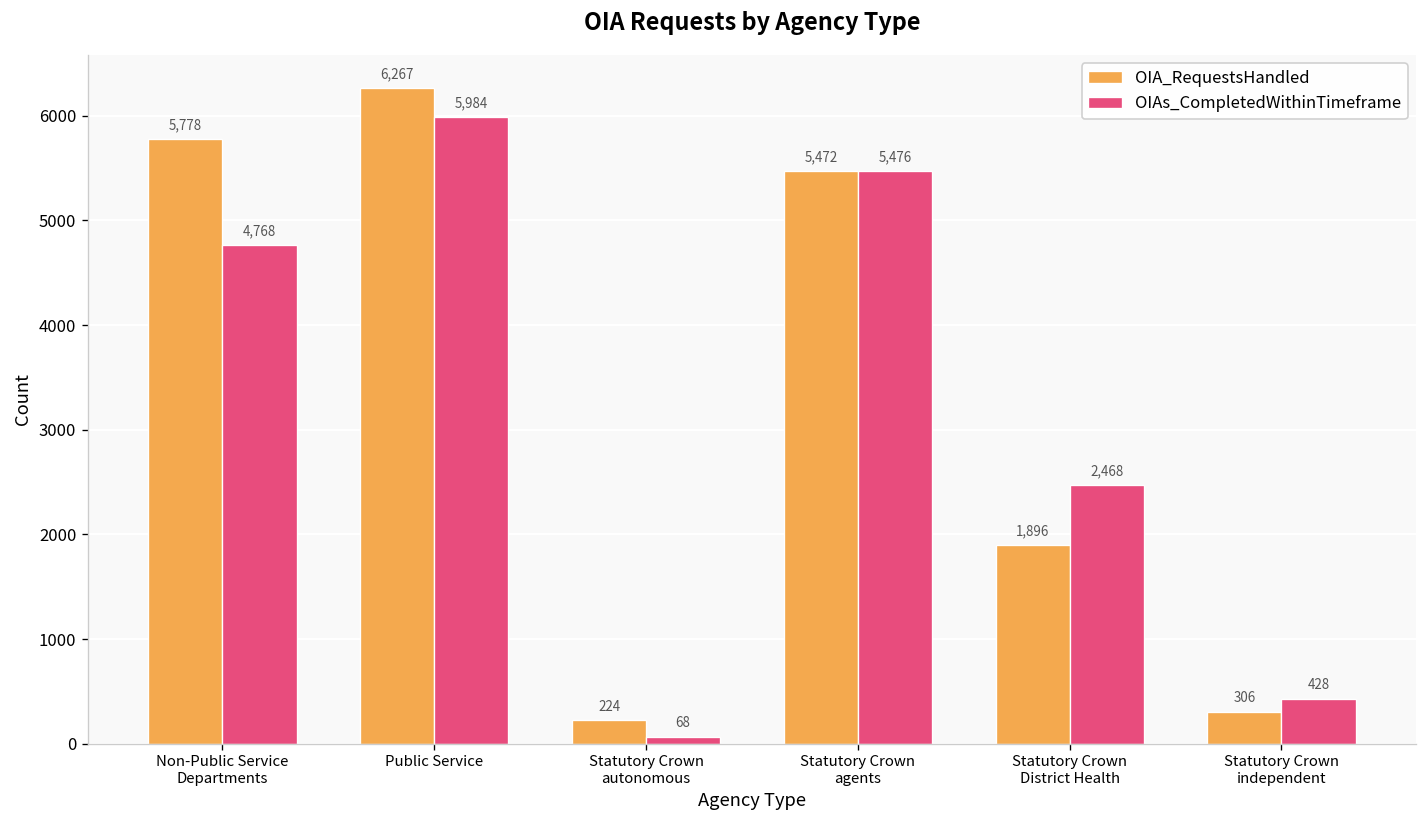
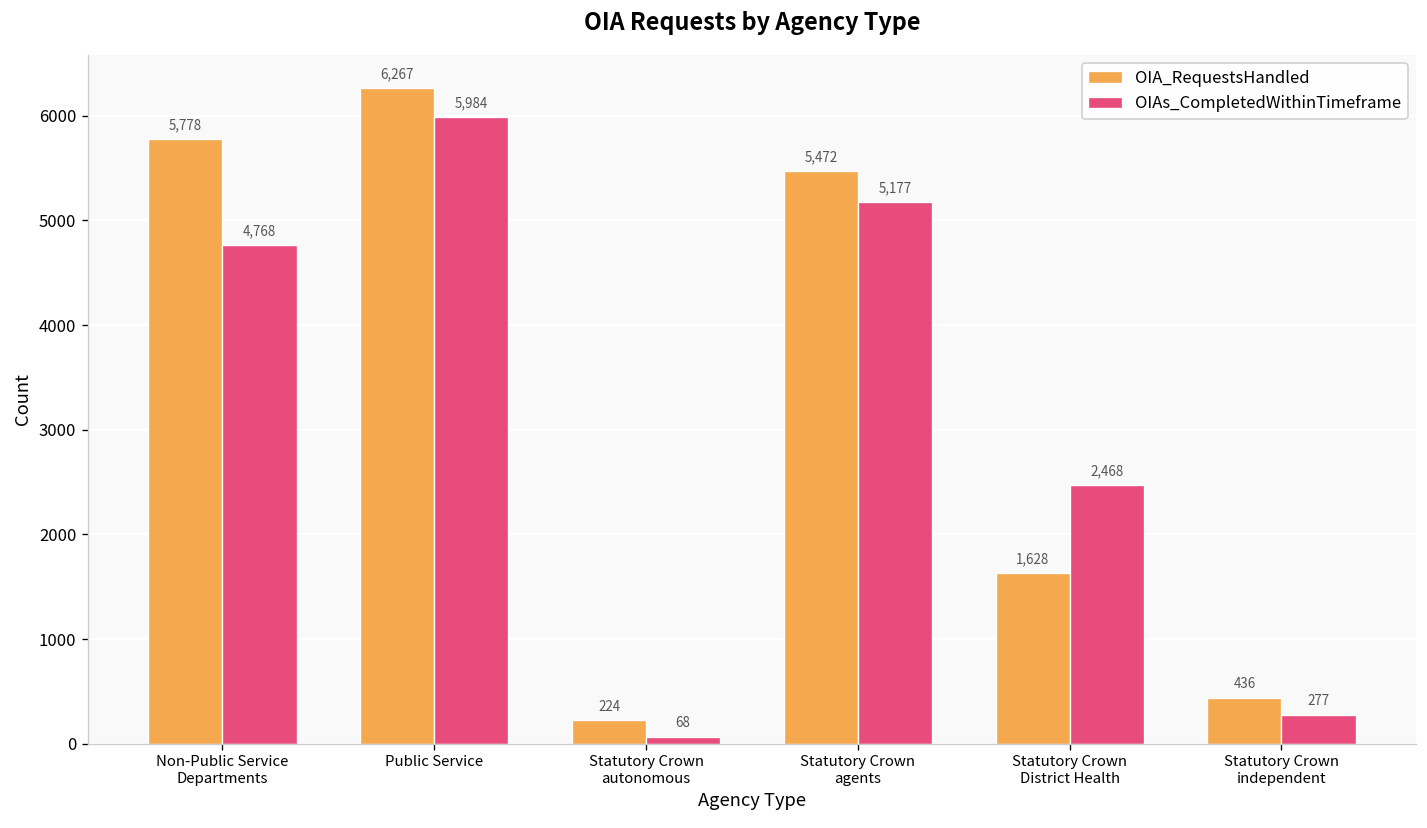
  {
    "OIA_RequestsHandled": {
      "Non-Public Service Departments": "5,778",
      "Public Service": "6,267",
      "Statutory Crown autonomous": "224",
      "Statutory Crown agents": "5,472",
-     "Statutory Crown District Health": "1,896",
-     "Statutory Crown independent": "306"
+     "Statutory Crown District Health": "1,628",
+     "Statutory Crown independent": "436"
    },
    "OIAs_CompletedWithinTimeframe": {
      "Non-Public Service Departments": "4,768",
      "Public Service": "5,984",
      "Statutory Crown autonomous": "68",
-     "Statutory Crown agents": "5,476",
+     "Statutory Crown agents": "5,177",
      "Statutory Crown District Health": "2,468",
-     "Statutory Crown independent": "428"
+     "Statutory Crown independent": "277"
    }
  }
